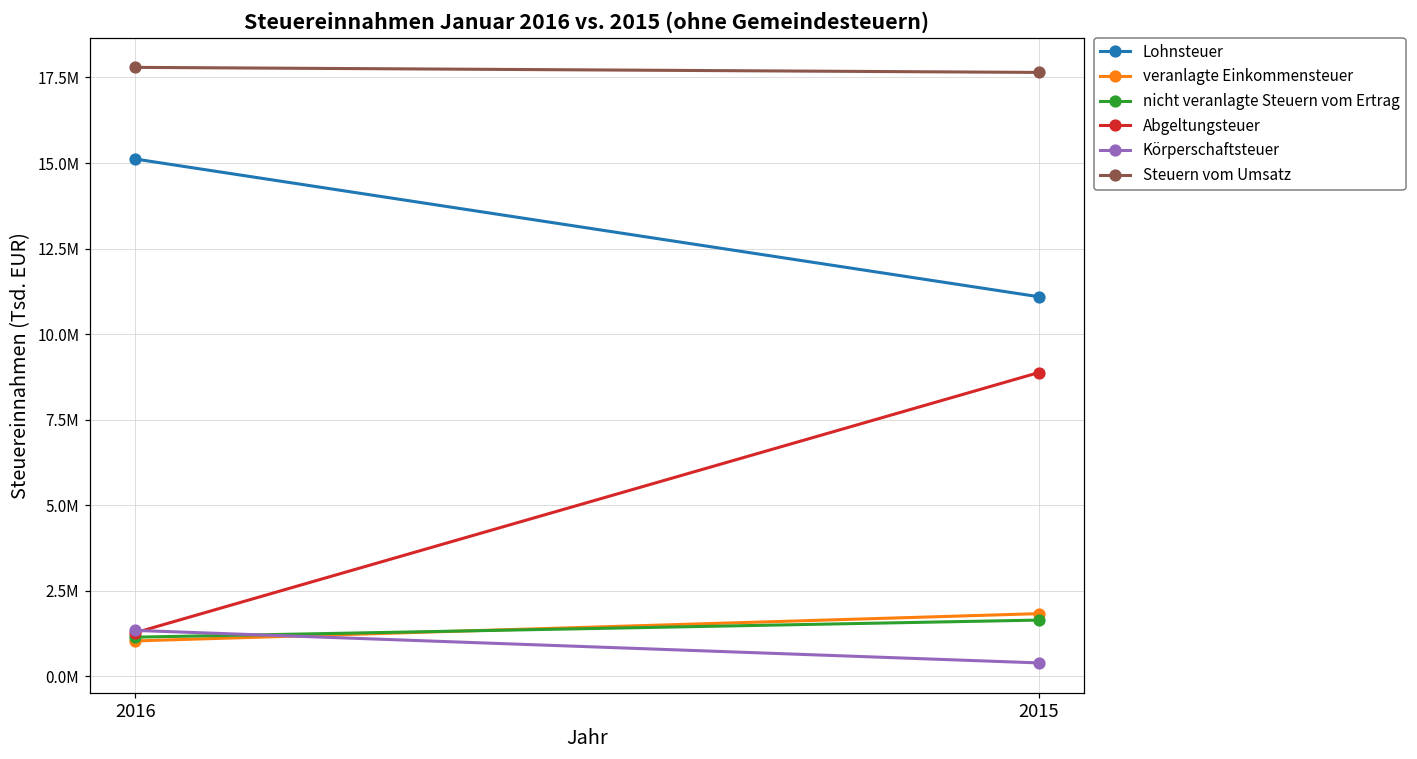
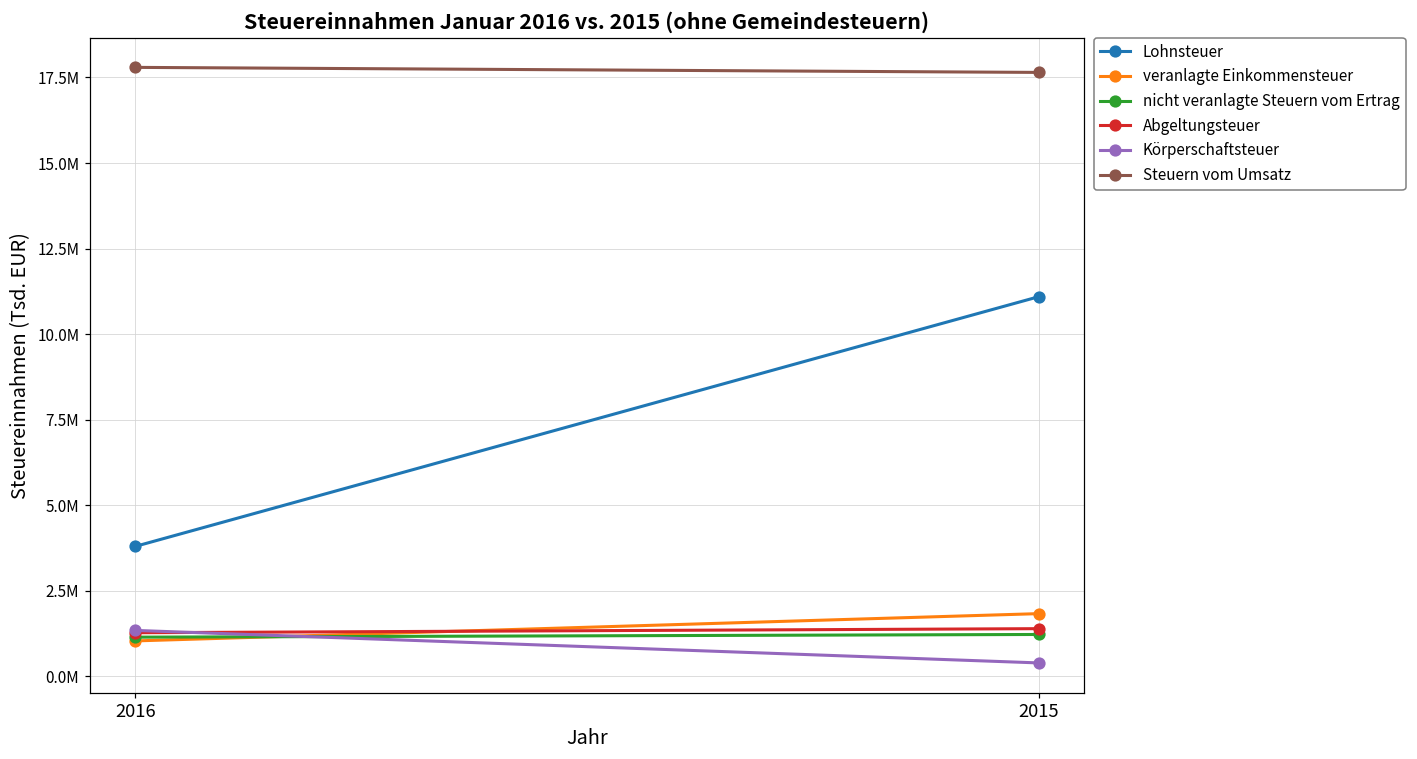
  {
    "Lohnsteuer": {
-     "2016": 15100000,
+     "2016": 3800000,
      "2015": 11100000
    },
    "veranlagte Einkommensteuer": {
      "2016": 1000000,
      "2015": 1800000
    },
    "nicht veranlagte Steuern vom Ertrag": {
      "2016": 1100000,
-     "2015": 1600000
+     "2015": 1200000
    },
    "Abgeltungsteuer": {
-     "2015": 8900000
+     "2015": 1400000
    },
    "Körperschaftsteuer": {
      "2015": 400000
    },
    "Steuern vom Umsatz": {
      "2016": 17800000,
      "2015": 17600000
    }
  }
